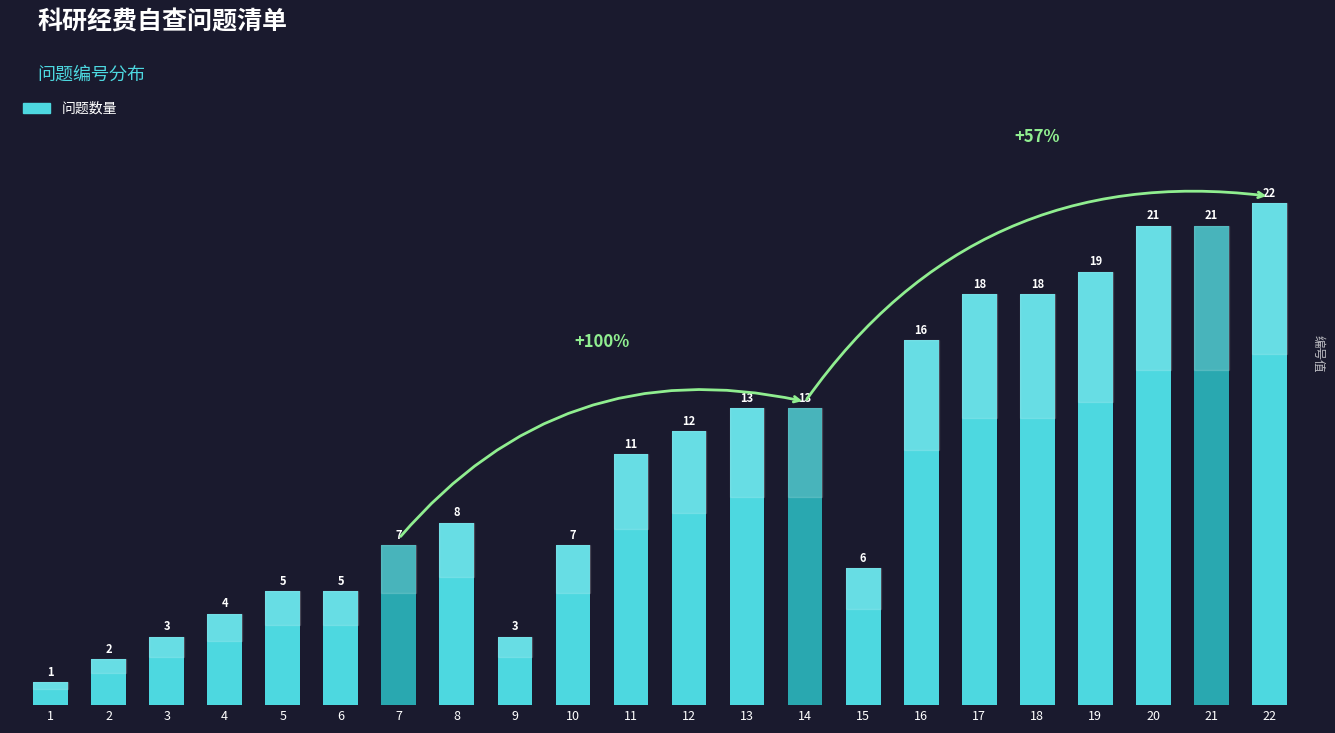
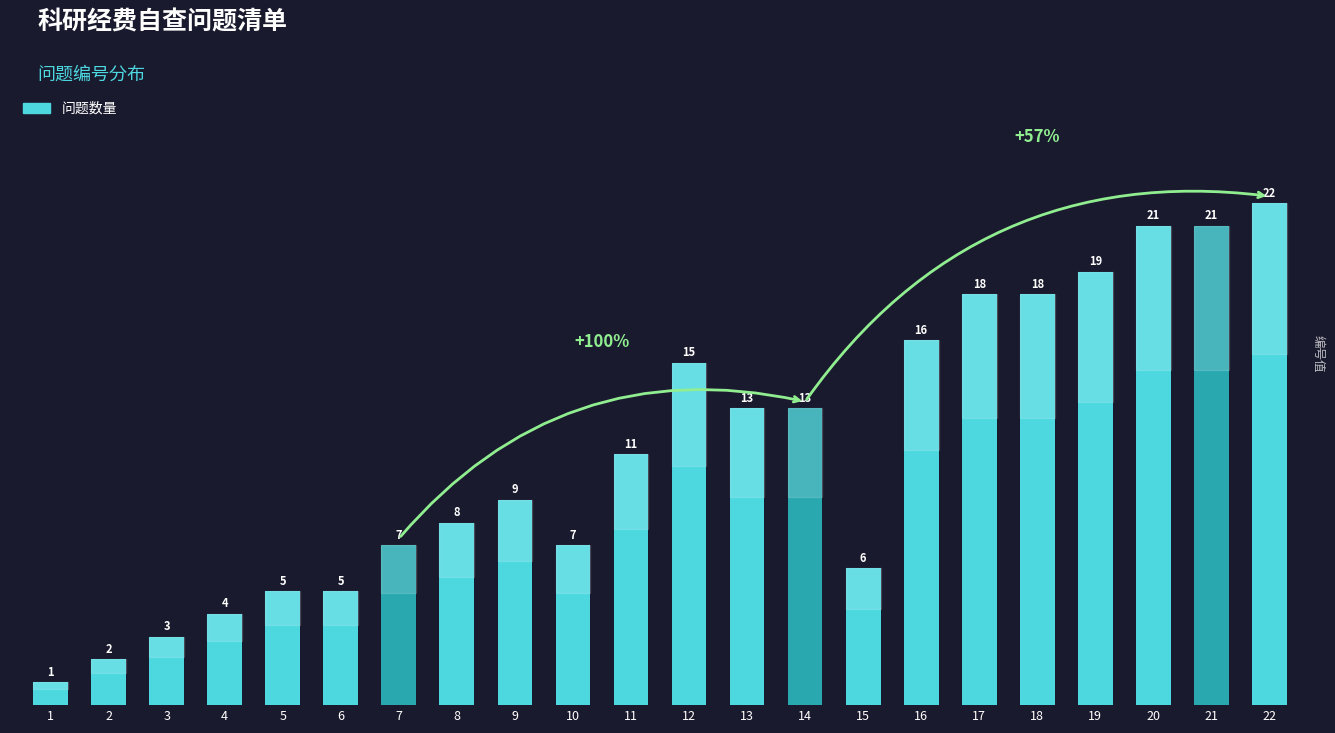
  {
    "1": 1,
    "2": 2,
    "3": 3,
    "4": 4,
    "5": 5,
    "6": 5,
    "7": 7,
    "8": 8,
-   "9": 3,
+   "9": 9,
    "10": 7,
    "11": 11,
-   "12": 12,
+   "12": 15,
    "13": 13,
    "14": 13,
    "15": 6,
    "16": 16,
    "17": 18,
    "18": 18,
    "19": 19,
    "20": 21,
    "21": 21,
    "22": 22
  }
